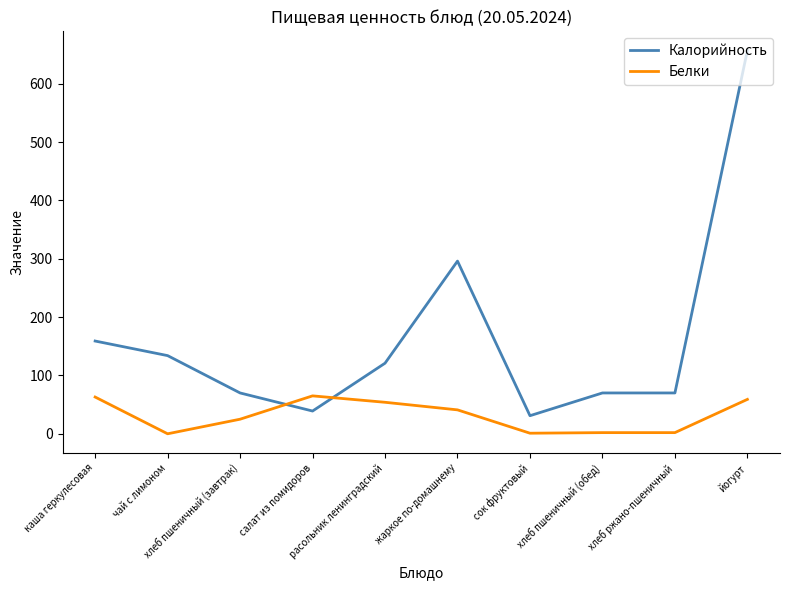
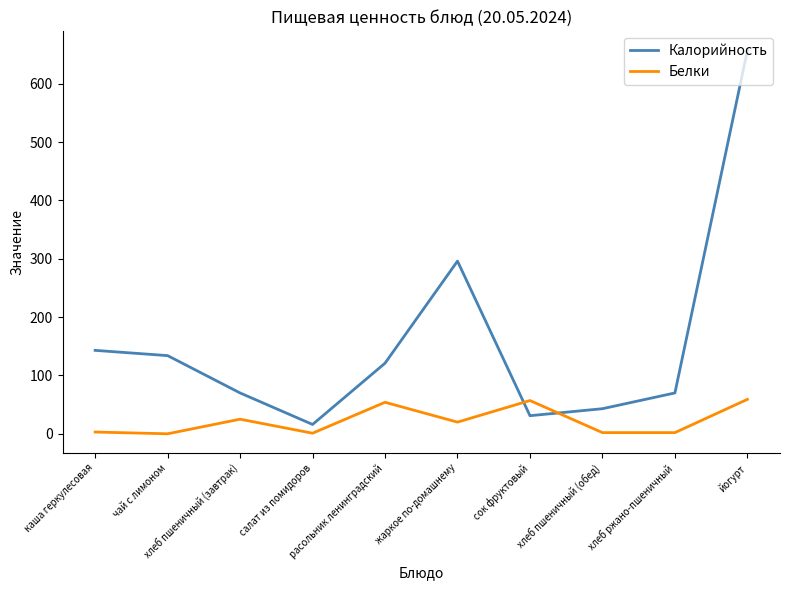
  {
    "Калорийность": {
-     "каша геркулесовая": 160,
+     "каша геркулесовая": 140,
      "чай с лимоном": 130,
      "хлеб пшеничный (завтрак)": 70,
-     "салат из помидоров": 40,
+     "салат из помидоров": 20,
      "расольник ленинградский": 120,
      "жаркое по-домашнему": 300,
      "сок фруктовый": 30,
-     "хлеб пшеничный (обед)": 70,
+     "хлеб пшеничный (обед)": 40,
      "хлеб ржано-пшеничный": 70
    },
    "Белки": {
-     "каша геркулесовая": 60,
+     "каша геркулесовая": 0,
      "чай с лимоном": 0,
      "хлеб пшеничный (завтрак)": 30,
-     "салат из помидоров": 70,
+     "салат из помидоров": 0,
      "расольник ленинградский": 50,
-     "жаркое по-домашнему": 40,
-     "сок фруктовый": 0,
+     "жаркое по-домашнему": 20,
+     "сок фруктовый": 60,
      "хлеб пшеничный (обед)": 0,
      "хлеб ржано-пшеничный": 0,
      "йогурт": 60
    }
  }
